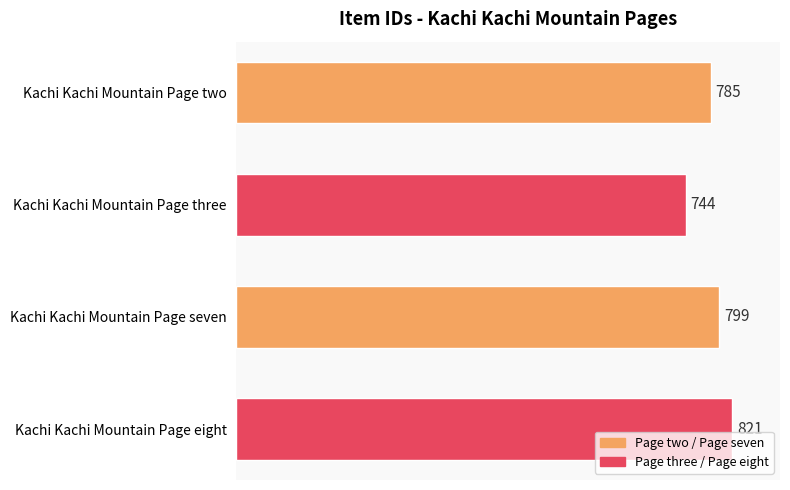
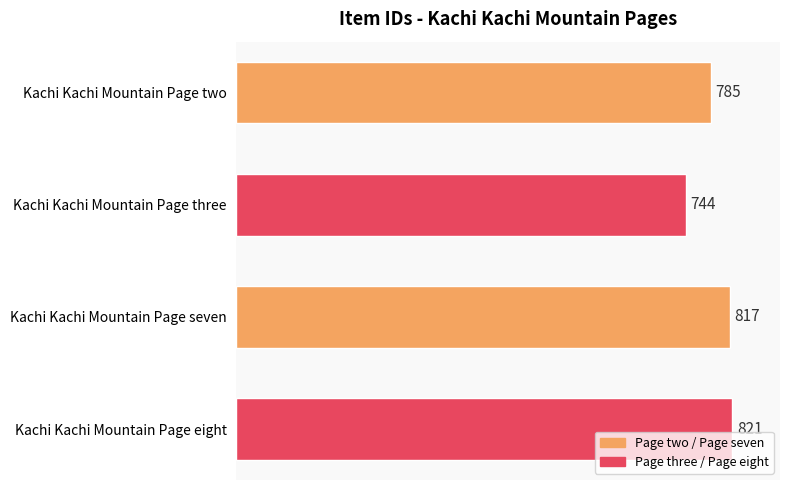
  {
    "Kachi Kachi Mountain Page two": 785,
    "Kachi Kachi Mountain Page three": 744,
-   "Kachi Kachi Mountain Page seven": 799
+   "Kachi Kachi Mountain Page seven": 817
  }
